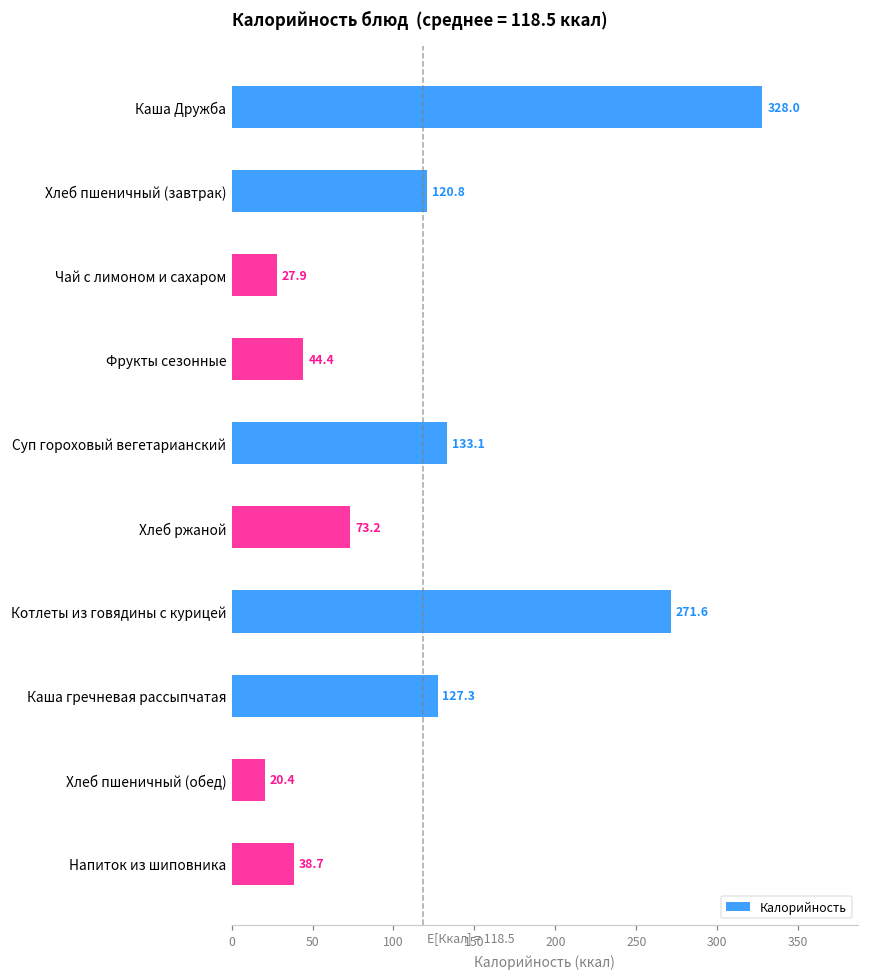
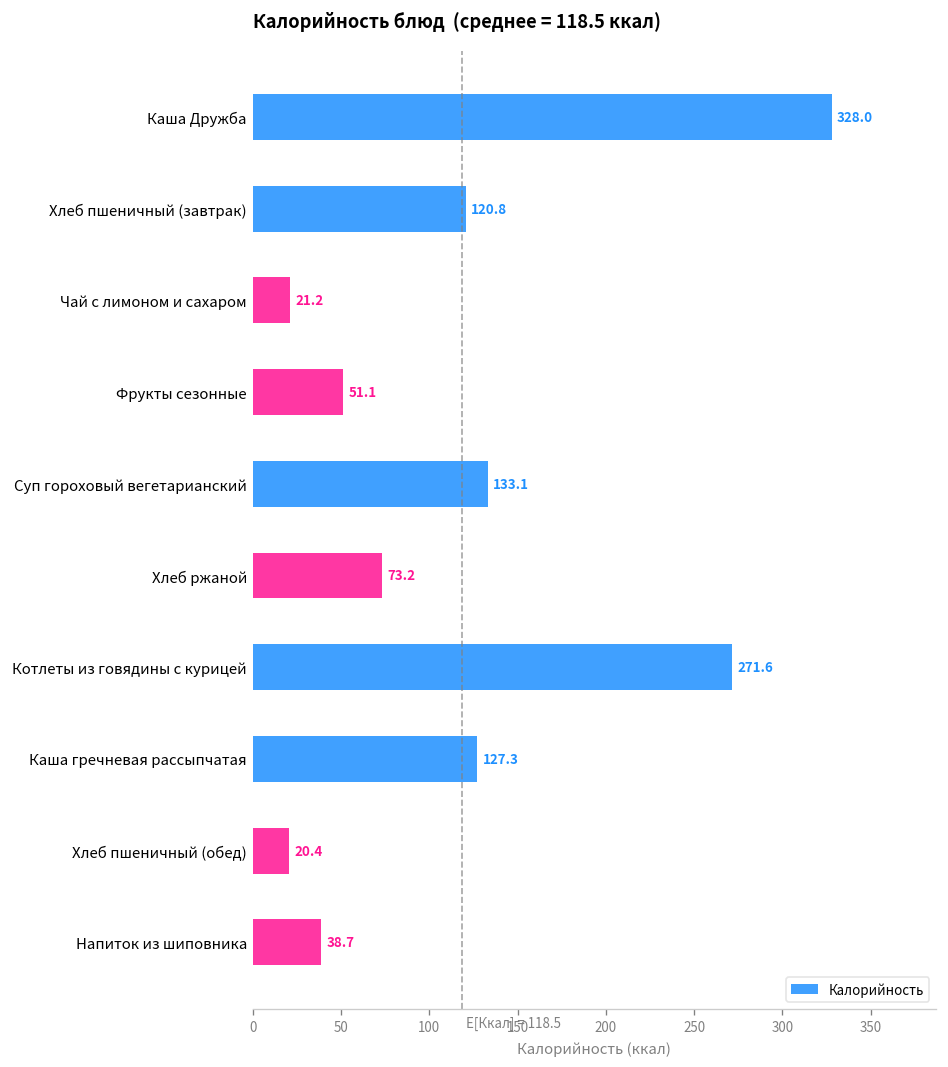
  {
    "Каша Дружба": 328.0,
    "Хлеб пшеничный (завтрак)": 120.8,
-   "Чай с лимоном и сахаром": 27.9,
-   "Фрукты сезонные": 44.4,
+   "Чай с лимоном и сахаром": 21.2,
+   "Фрукты сезонные": 51.1,
    "Суп гороховый вегетарианский": 133.1,
    "Хлеб ржаной": 73.2,
    "Котлеты из говядины с курицей": 271.6,
    "Каша гречневая рассыпчатая": 127.3,
    "Хлеб пшеничный (обед)": 20.4,
    "Напиток из шиповника": 38.7
  }
